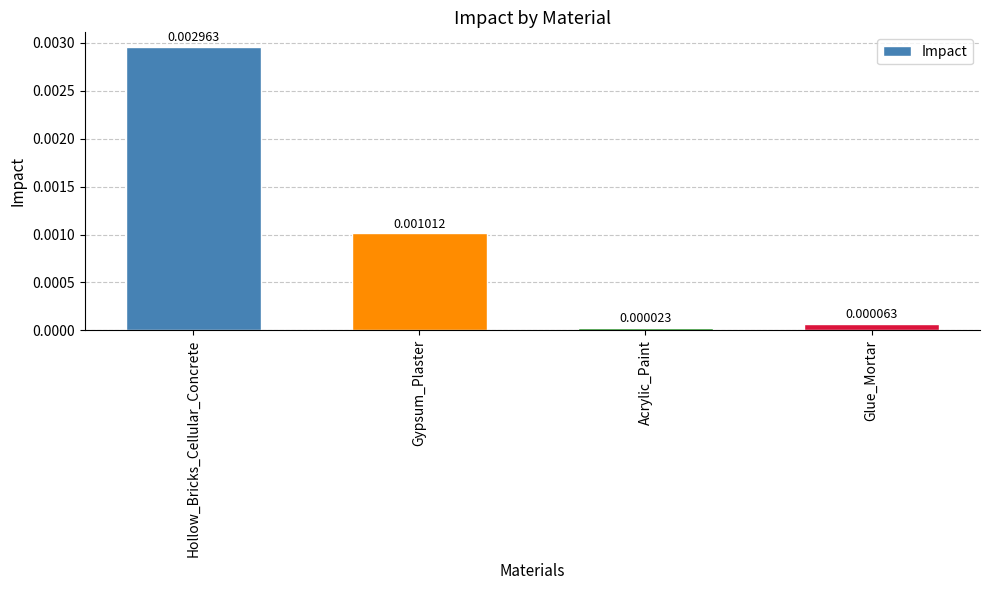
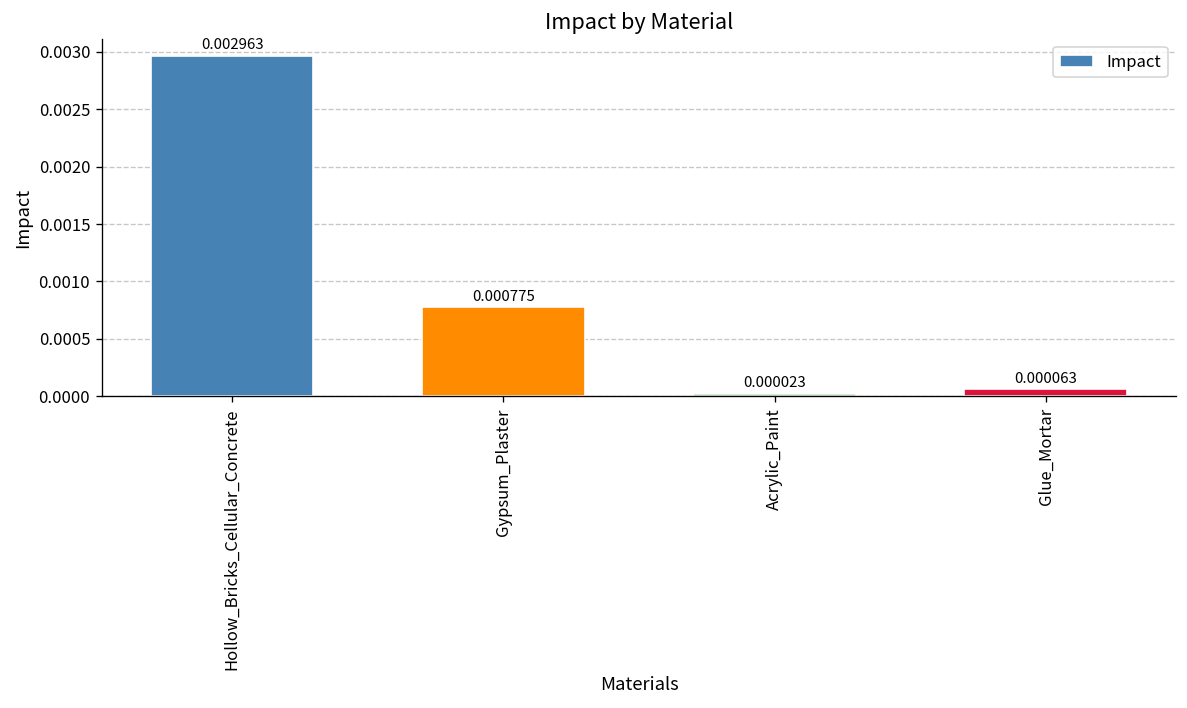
  {
    "Hollow_Bricks_Cellular_Concrete": 0.002963,
-   "Gypsum_Plaster": 0.001012,
+   "Gypsum_Plaster": 0.000775,
    "Acrylic_Paint": 0.000023,
    "Glue_Mortar": 0.000063
  }
